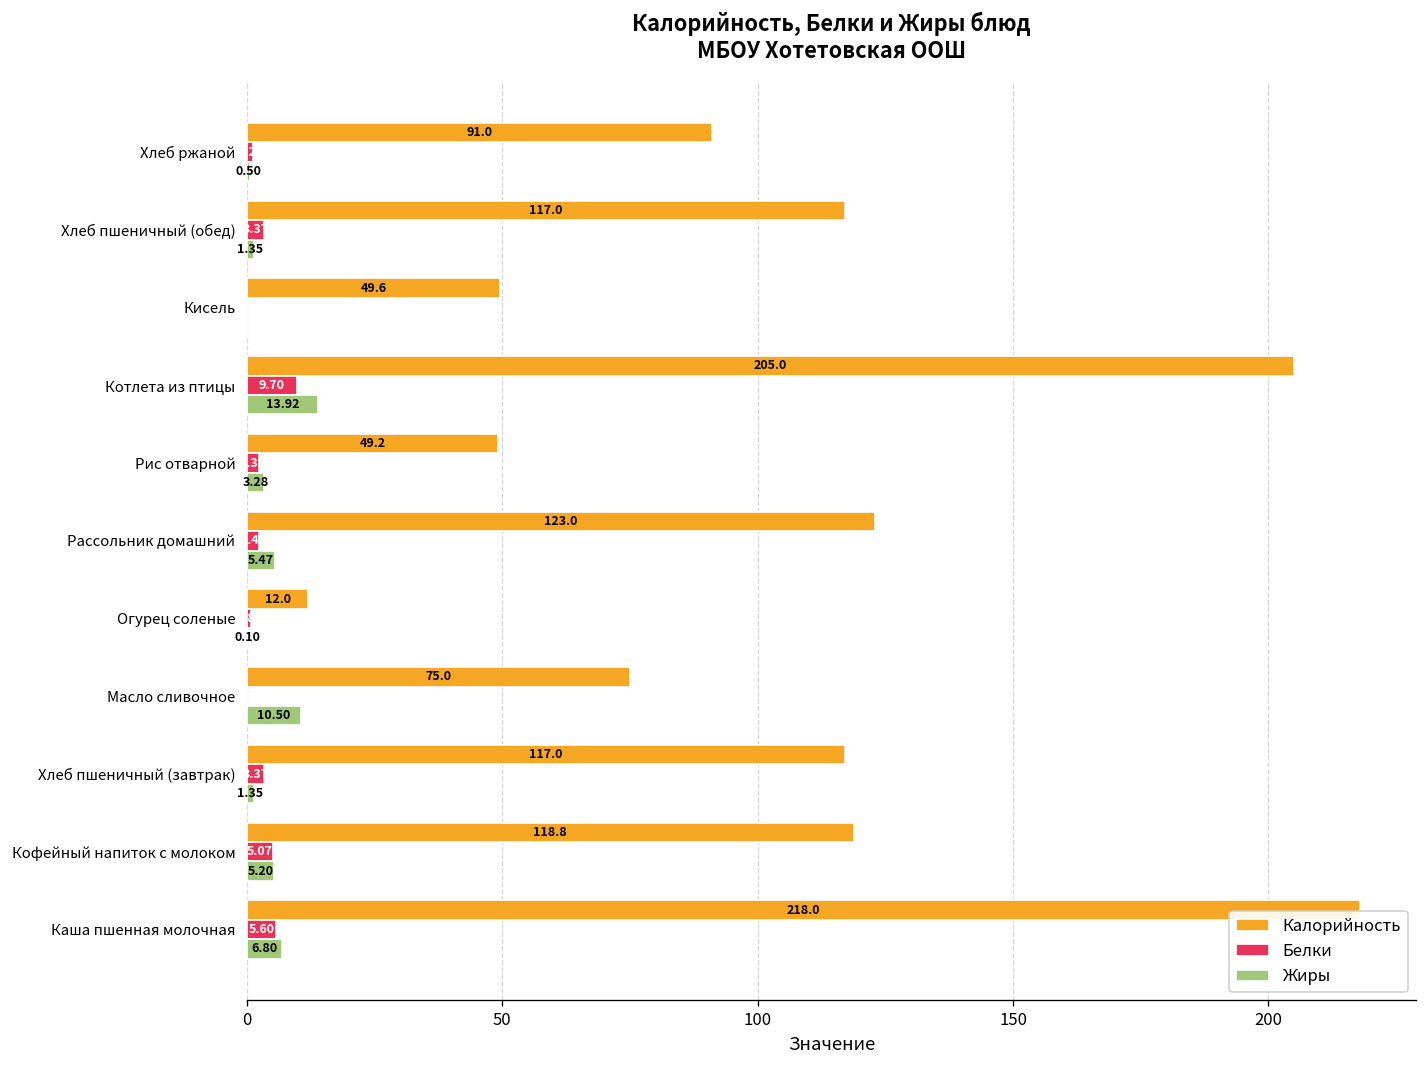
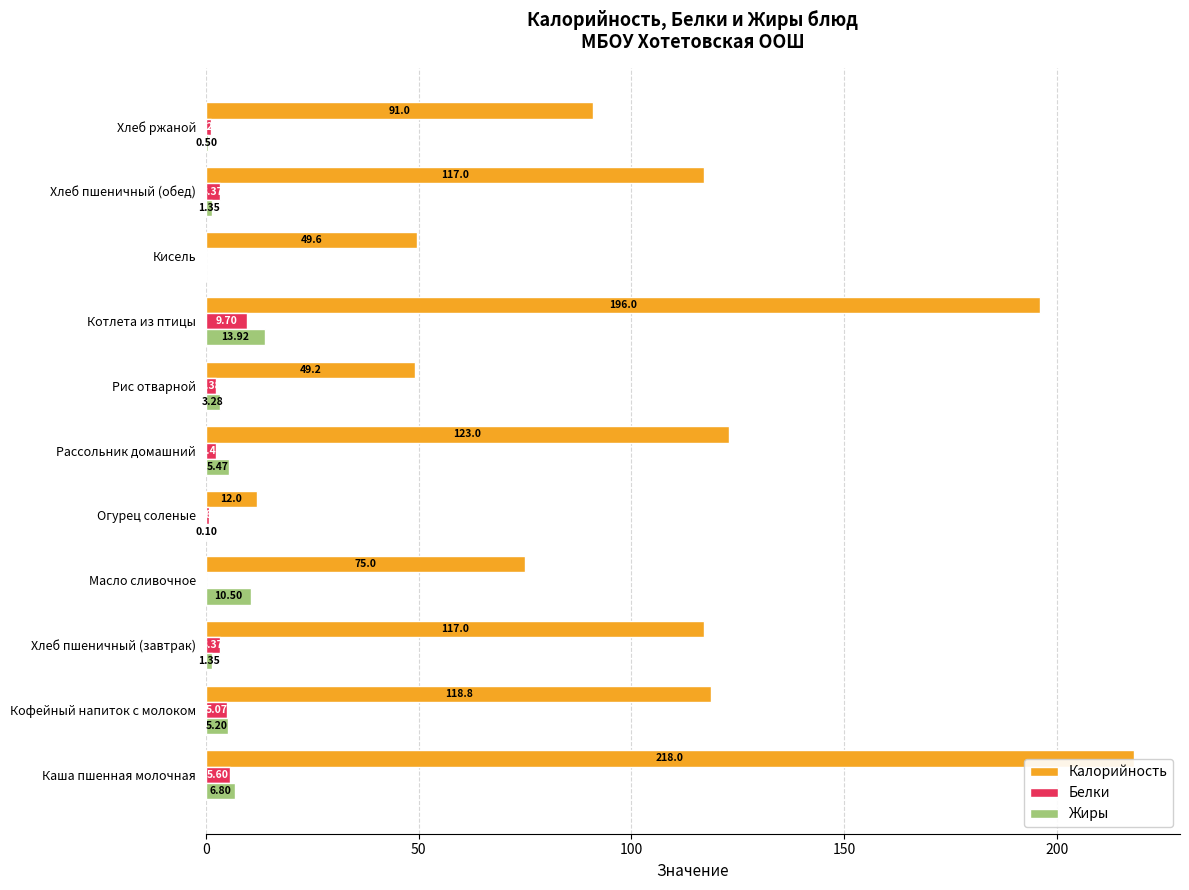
  {
    "Калорийность": {
      "Хлеб ржаной": 91.0,
      "Хлеб пшеничный (обед)": 117.0,
      "Кисель": 49.6,
-     "Котлета из птицы": 205.0,
+     "Котлета из птицы": 196.0,
      "Рис отварной": 49.2,
      "Рассольник домашний": 123.0,
      "Огурец соленые": 12.0,
      "Масло сливочное": 75.0,
      "Хлеб пшеничный (завтрак)": 117.0,
      "Кофейный напиток с молоком": 118.8,
      "Каша пшенная молочная": 218.0
    },
    "Белки": {
      "Хлеб пшеничный (обед)": 3.37,
      "Котлета из птицы": 9.70,
      "Хлеб пшеничный (завтрак)": 3.37,
      "Кофейный напиток с молоком": 5.07,
      "Каша пшенная молочная": 5.60
    },
    "Жиры": {
      "Хлеб ржаной": 0.50,
      "Хлеб пшеничный (обед)": 1.35,
      "Котлета из птицы": 13.92,
      "Рис отварной": 3.28,
      "Рассольник домашний": 5.47,
      "Огурец соленые": 0.10,
      "Масло сливочное": 10.50,
      "Хлеб пшеничный (завтрак)": 1.35,
      "Кофейный напиток с молоком": 5.20,
      "Каша пшенная молочная": 6.80
    }
  }
